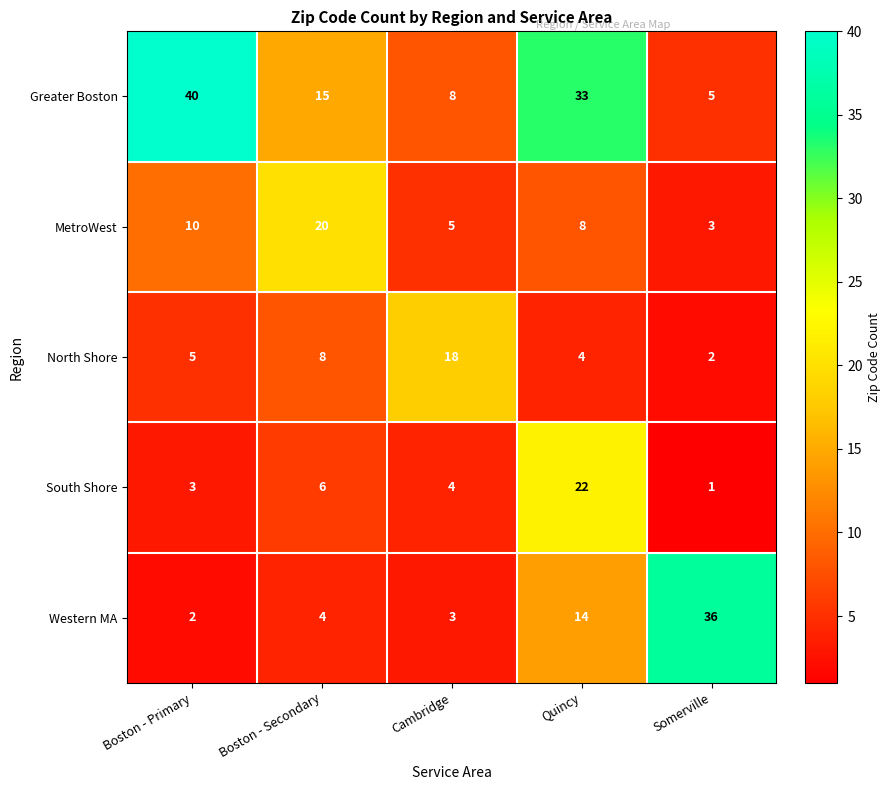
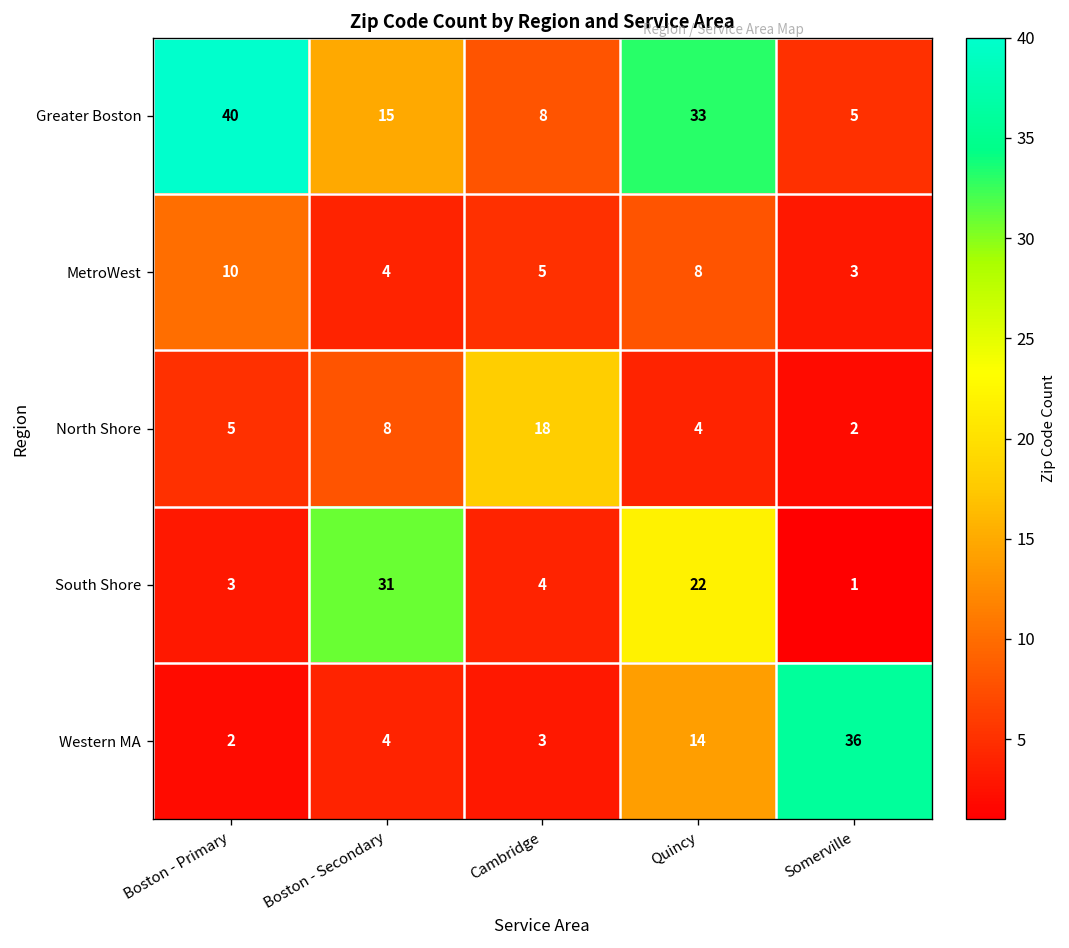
  {
    "Greater Boston": {
      "Boston - Primary": 40,
      "Boston - Secondary": 15,
      "Cambridge": 8,
      "Quincy": 33,
      "Somerville": 5
    },
    "MetroWest": {
      "Boston - Primary": 10,
-     "Boston - Secondary": 20,
+     "Boston - Secondary": 4,
      "Cambridge": 5,
      "Quincy": 8,
      "Somerville": 3
    },
    "North Shore": {
      "Boston - Primary": 5,
      "Boston - Secondary": 8,
      "Cambridge": 18,
      "Quincy": 4,
      "Somerville": 2
    },
    "South Shore": {
      "Boston - Primary": 3,
-     "Boston - Secondary": 6,
+     "Boston - Secondary": 31,
      "Cambridge": 4,
      "Quincy": 22,
      "Somerville": 1
    },
    "Western MA": {
      "Boston - Primary": 2,
      "Boston - Secondary": 4,
      "Cambridge": 3,
      "Quincy": 14,
      "Somerville": 36
    }
  }
